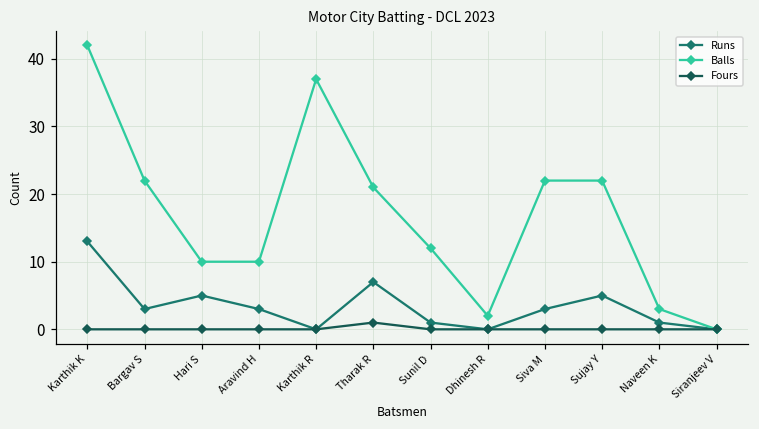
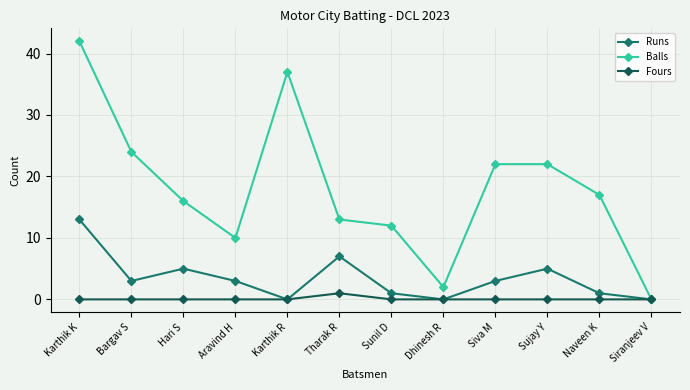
  {
    "Balls": {
      "Karthik K": 42,
-     "Bargav S": 22,
-     "Hari S": 10,
+     "Bargav S": 24,
+     "Hari S": 16,
      "Aravind H": 10,
      "Karthik R": 37,
-     "Tharak R": 21,
+     "Tharak R": 13,
      "Sunil D": 12,
      "Dhinesh R": 2,
      "Siva M": 22,
      "Sujay Y": 22,
-     "Naveen K": 3
+     "Naveen K": 17
    }
  }
